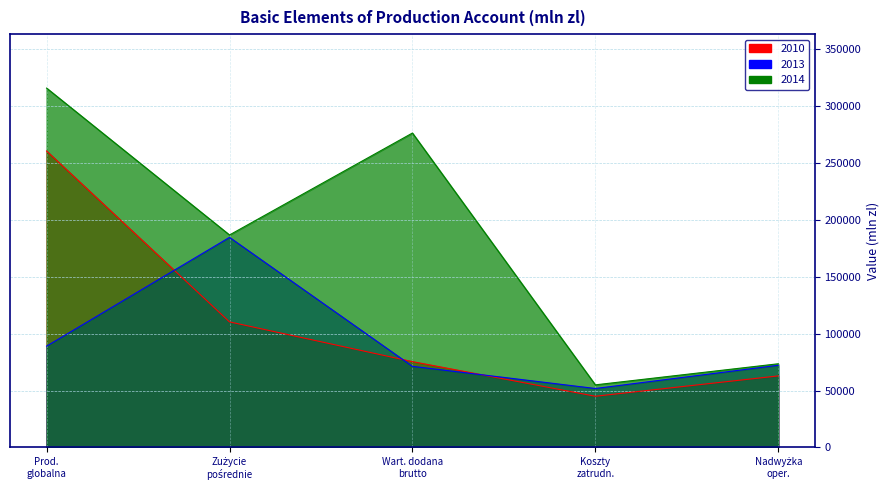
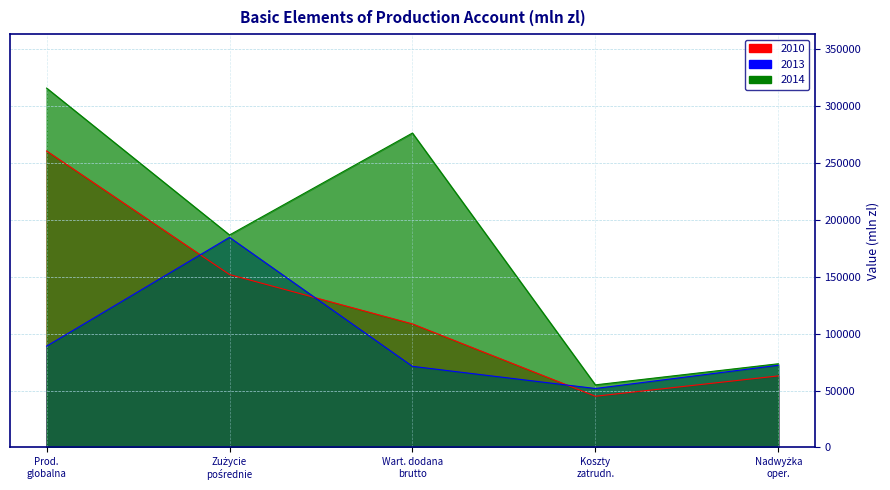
  {
    "2010": {
      "Prod. globalna": 261000,
-     "Zużycie pośrednie": 110000,
-     "Wart. dodana brutto": 75000,
+     "Zużycie pośrednie": 152000,
+     "Wart. dodana brutto": 109000,
      "Koszty zatrudn.": 45000,
      "Nadwyżka oper.": 63000
    },
    "2013": {
      "Prod. globalna": 89000,
      "Wart. dodana brutto": 71000,
      "Koszty zatrudn.": 52000
    },
    "2014": {
      "Prod. globalna": 316000,
      "Wart. dodana brutto": 276000,
      "Koszty zatrudn.": 55000
    }
  }
